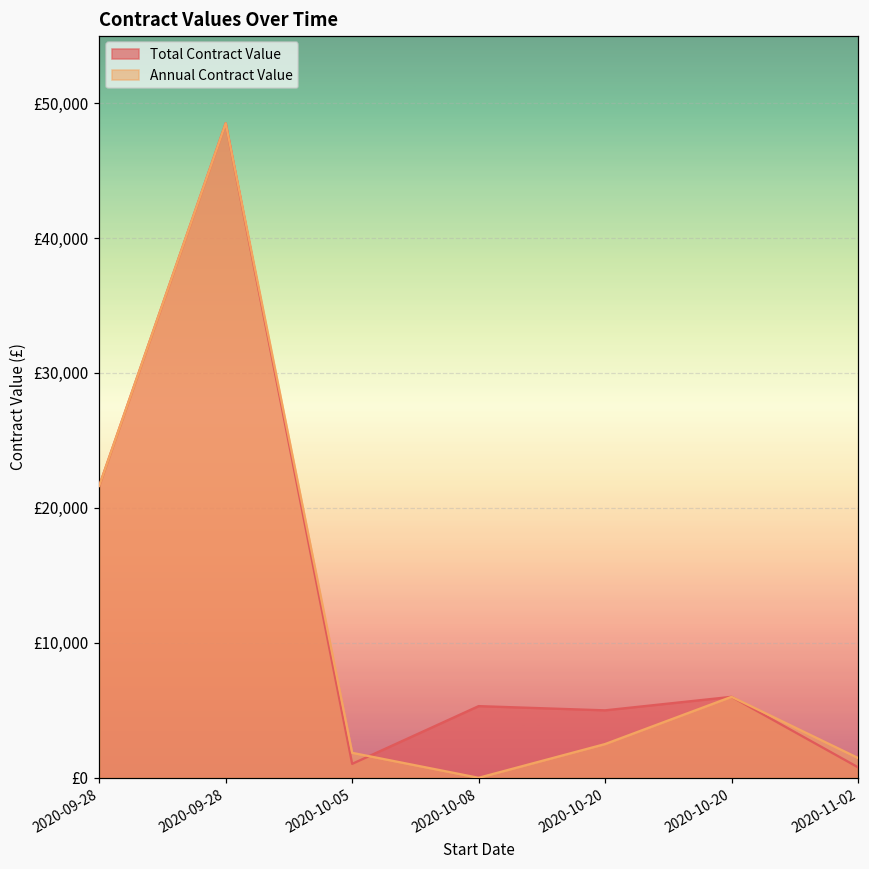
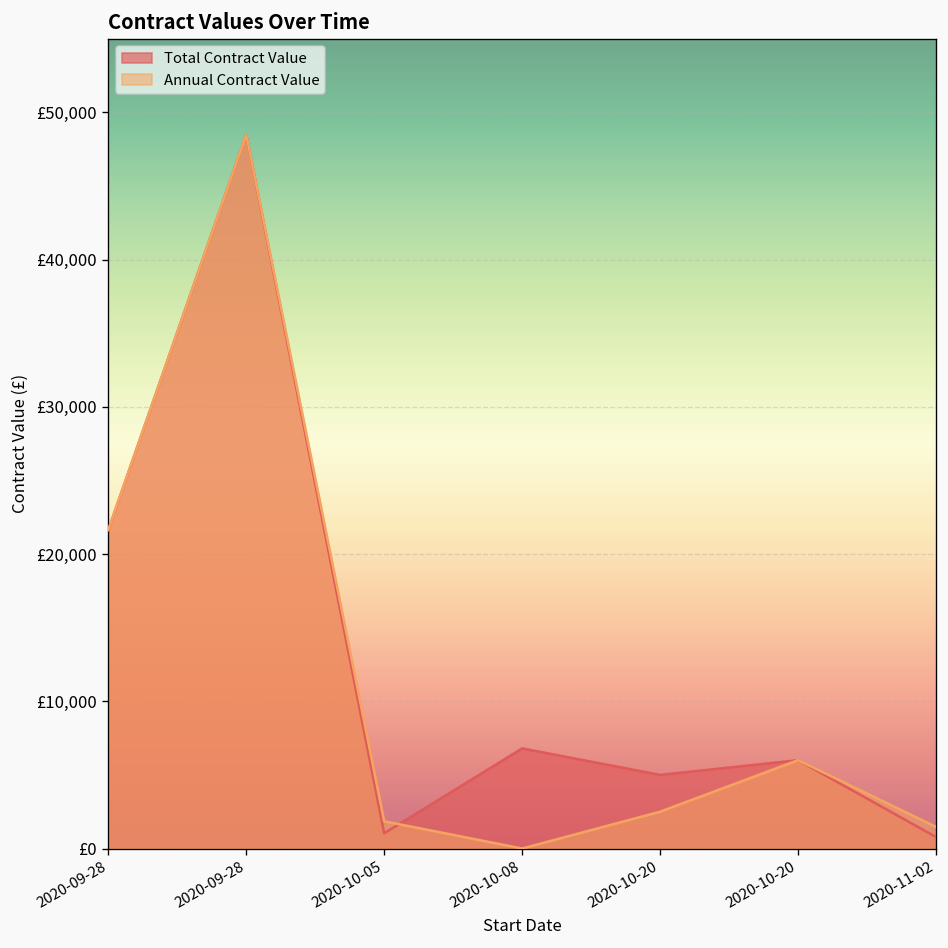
  {
    "Total Contract Value": {
      "2020-10-05": "£1,000",
-     "2020-10-08": "£5,300",
+     "2020-10-08": "£6,800",
      "2020-11-02": "£800"
    },
    "Annual Contract Value": {
      "2020-10-05": "£1,900",
      "2020-10-08": "£0",
      "2020-11-02": "£1,500"
    }
  }
